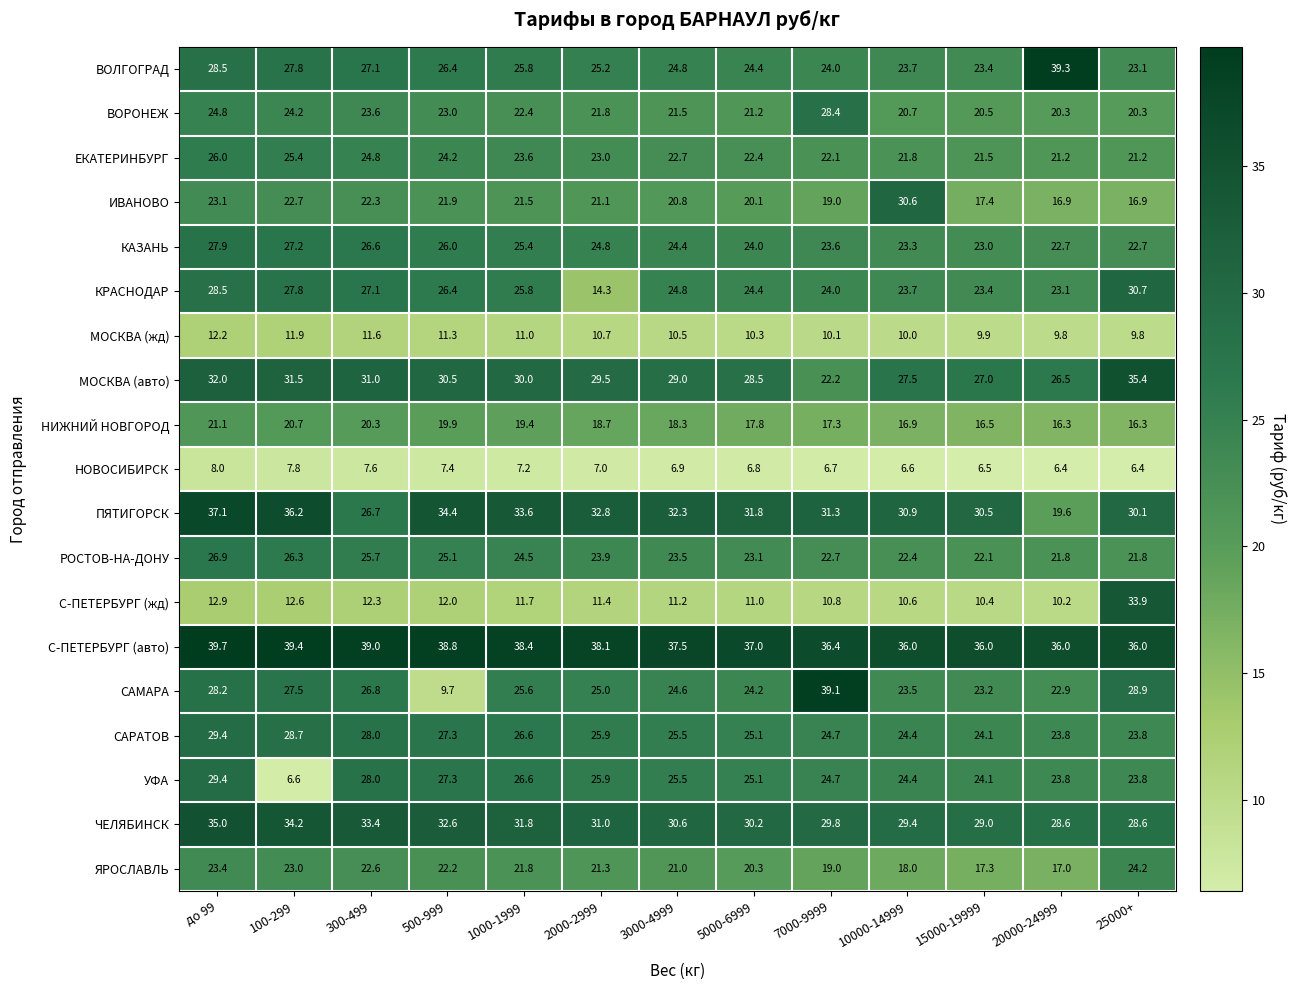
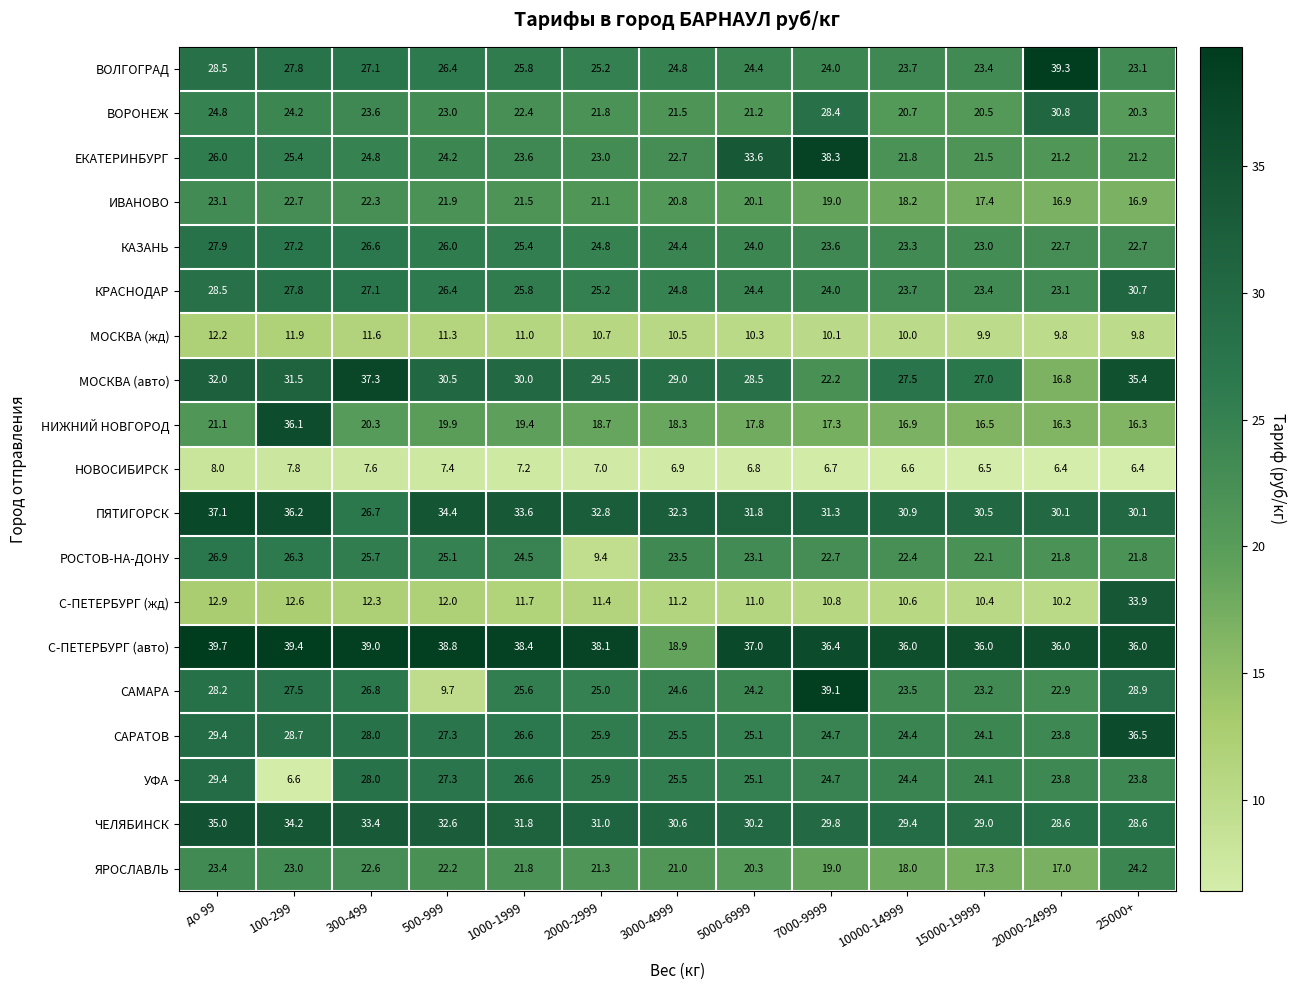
  {
    "ВОРОНЕЖ": {
      "до 99": 24.8,
      "100-299": 24.2,
      "300-499": 23.6,
      "500-999": 23.0,
      "1000-1999": 22.4,
      "2000-2999": 21.8,
      "3000-4999": 21.5,
      "5000-6999": 21.2,
      "7000-9999": 28.4,
      "10000-14999": 20.7,
      "15000-19999": 20.5,
-     "20000-24999": 20.3,
+     "20000-24999": 30.8,
      "25000+": 20.3
    },
    "ЕКАТЕРИНБУРГ": {
      "до 99": 26.0,
      "100-299": 25.4,
      "300-499": 24.8,
      "500-999": 24.2,
      "1000-1999": 23.6,
      "2000-2999": 23.0,
      "3000-4999": 22.7,
-     "5000-6999": 22.4,
-     "7000-9999": 22.1,
+     "5000-6999": 33.6,
+     "7000-9999": 38.3,
      "10000-14999": 21.8,
      "15000-19999": 21.5,
      "20000-24999": 21.2,
      "25000+": 21.2
    },
    "ИВАНОВО": {
      "до 99": 23.1,
      "100-299": 22.7,
      "300-499": 22.3,
      "500-999": 21.9,
      "1000-1999": 21.5,
      "2000-2999": 21.1,
      "3000-4999": 20.8,
      "5000-6999": 20.1,
      "7000-9999": 19.0,
-     "10000-14999": 30.6,
+     "10000-14999": 18.2,
      "15000-19999": 17.4,
      "20000-24999": 16.9,
      "25000+": 16.9
    },
    "КРАСНОДАР": {
      "до 99": 28.5,
      "100-299": 27.8,
      "300-499": 27.1,
      "500-999": 26.4,
      "1000-1999": 25.8,
-     "2000-2999": 14.3,
+     "2000-2999": 25.2,
      "3000-4999": 24.8,
      "5000-6999": 24.4,
      "7000-9999": 24.0,
      "10000-14999": 23.7,
      "15000-19999": 23.4,
      "20000-24999": 23.1,
      "25000+": 30.7
    },
    "МОСКВА (авто)": {
      "до 99": 32.0,
      "100-299": 31.5,
-     "300-499": 31.0,
+     "300-499": 37.3,
      "500-999": 30.5,
      "1000-1999": 30.0,
      "2000-2999": 29.5,
      "3000-4999": 29.0,
      "5000-6999": 28.5,
      "7000-9999": 22.2,
      "10000-14999": 27.5,
      "15000-19999": 27.0,
-     "20000-24999": 26.5,
+     "20000-24999": 16.8,
      "25000+": 35.4
    },
    "НИЖНИЙ НОВГОРОД": {
      "до 99": 21.1,
-     "100-299": 20.7,
+     "100-299": 36.1,
      "300-499": 20.3,
      "500-999": 19.9,
      "1000-1999": 19.4,
      "2000-2999": 18.7,
      "3000-4999": 18.3,
      "5000-6999": 17.8,
      "7000-9999": 17.3,
      "10000-14999": 16.9,
      "15000-19999": 16.5,
      "20000-24999": 16.3,
      "25000+": 16.3
    },
    "ПЯТИГОРСК": {
      "до 99": 37.1,
      "100-299": 36.2,
      "300-499": 26.7,
      "500-999": 34.4,
      "1000-1999": 33.6,
      "2000-2999": 32.8,
      "3000-4999": 32.3,
      "5000-6999": 31.8,
      "7000-9999": 31.3,
      "10000-14999": 30.9,
      "15000-19999": 30.5,
-     "20000-24999": 19.6,
+     "20000-24999": 30.1,
      "25000+": 30.1
    },
    "РОСТОВ-НА-ДОНУ": {
      "до 99": 26.9,
      "100-299": 26.3,
      "300-499": 25.7,
      "500-999": 25.1,
      "1000-1999": 24.5,
-     "2000-2999": 23.9,
+     "2000-2999": 9.4,
      "3000-4999": 23.5,
      "5000-6999": 23.1,
      "7000-9999": 22.7,
      "10000-14999": 22.4,
      "15000-19999": 22.1,
      "20000-24999": 21.8,
      "25000+": 21.8
    },
    "С-ПЕТЕРБУРГ (авто)": {
      "до 99": 39.7,
      "100-299": 39.4,
      "300-499": 39.0,
      "500-999": 38.8,
      "1000-1999": 38.4,
      "2000-2999": 38.1,
-     "3000-4999": 37.5,
+     "3000-4999": 18.9,
      "5000-6999": 37.0,
      "7000-9999": 36.4,
      "10000-14999": 36.0,
      "15000-19999": 36.0,
      "20000-24999": 36.0,
      "25000+": 36.0
    },
    "САРАТОВ": {
      "до 99": 29.4,
      "100-299": 28.7,
      "300-499": 28.0,
      "500-999": 27.3,
      "1000-1999": 26.6,
      "2000-2999": 25.9,
      "3000-4999": 25.5,
      "5000-6999": 25.1,
      "7000-9999": 24.7,
      "10000-14999": 24.4,
      "15000-19999": 24.1,
      "20000-24999": 23.8,
-     "25000+": 23.8
+     "25000+": 36.5
    }
  }
